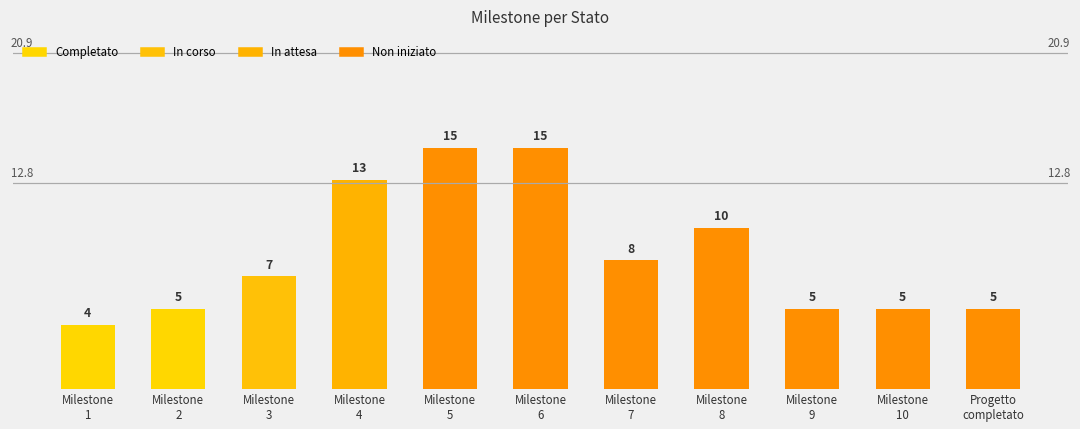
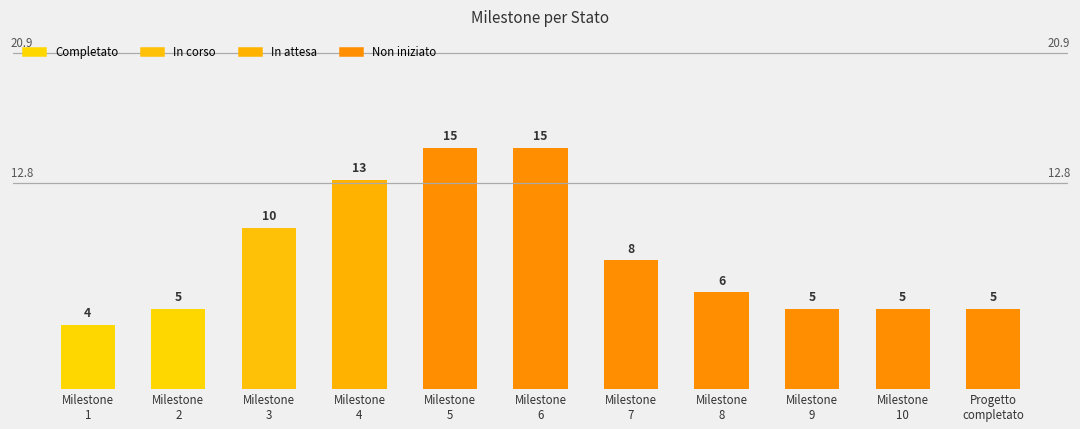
  {
    "Milestone 1": 4,
    "Milestone 2": 5,
-   "Milestone 3": 7,
+   "Milestone 3": 10,
    "Milestone 4": 13,
    "Milestone 5": 15,
    "Milestone 6": 15,
    "Milestone 7": 8,
-   "Milestone 8": 10,
+   "Milestone 8": 6,
    "Milestone 9": 5,
    "Milestone 10": 5,
    "Progetto completato": 5
  }
